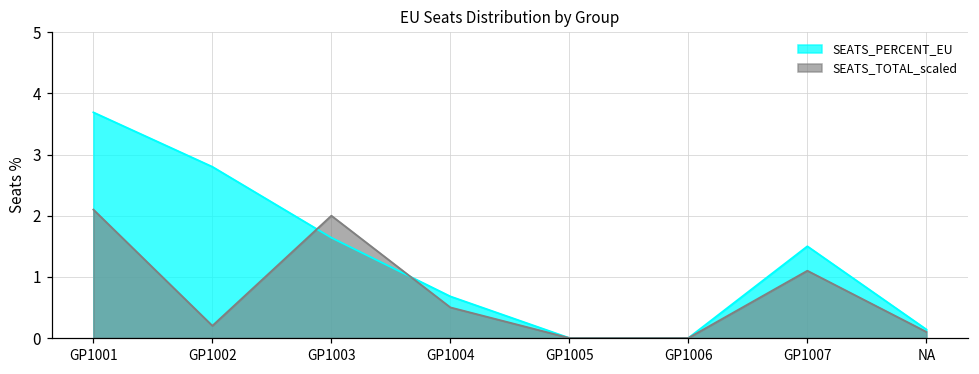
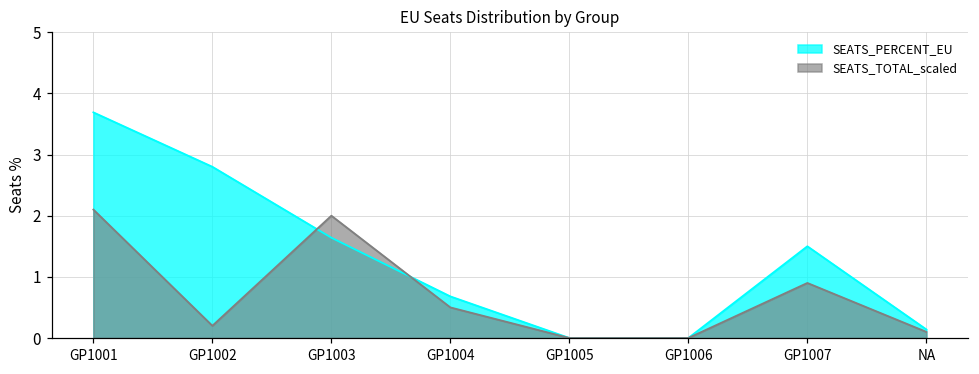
  {
    "SEATS_PERCENT_EU": {
      "GP1001": 3.7,
      "GP1002": 2.8,
      "GP1003": 1.6,
      "GP1004": 0.7,
      "GP1007": 1.5
    },
    "SEATS_TOTAL_scaled": {
      "GP1001": 2.1,
      "GP1002": 0.2,
      "GP1003": 2.0,
      "GP1004": 0.5,
-     "GP1007": 1.1
+     "GP1007": 0.9
    }
  }
